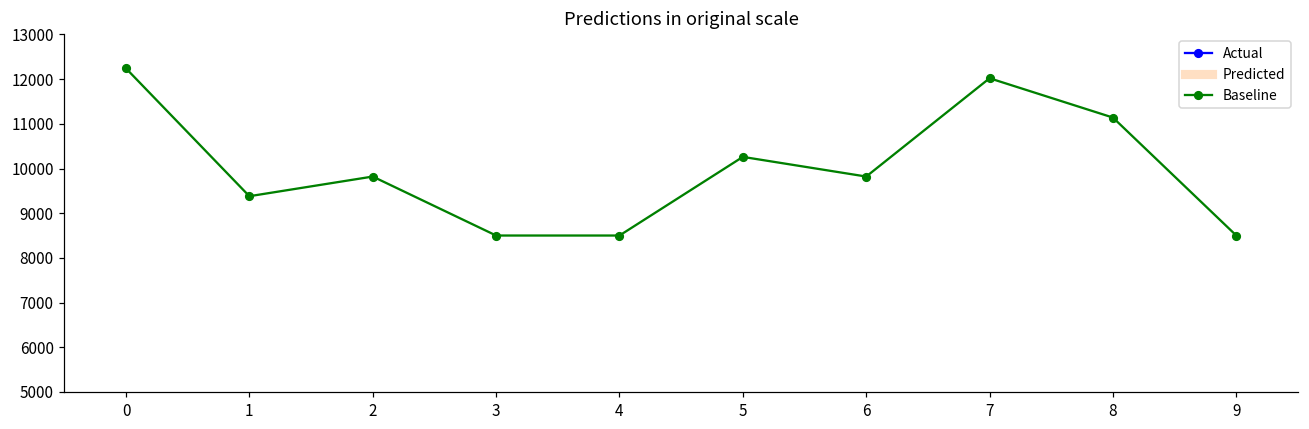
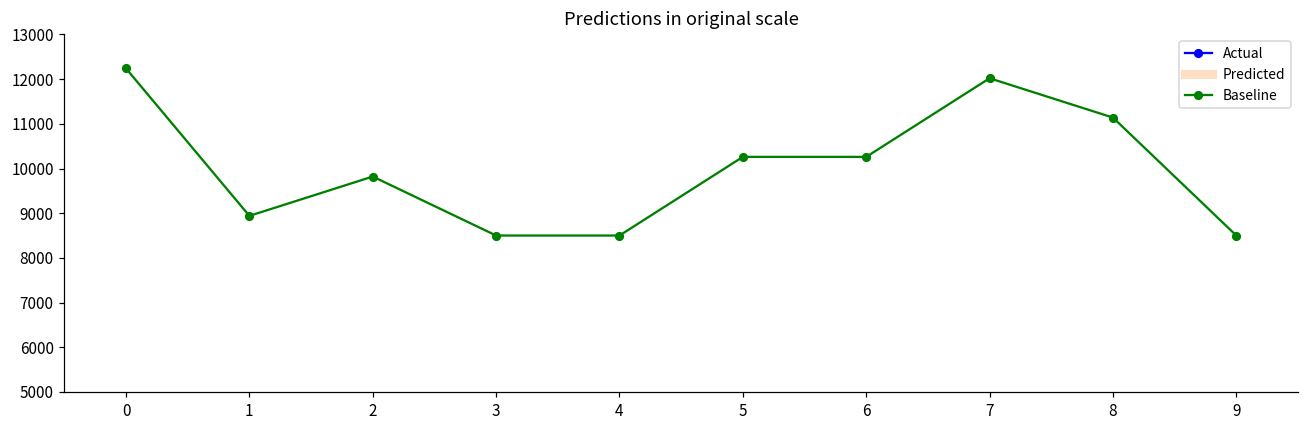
  {
    "Baseline": {
      "0": 12200,
-     "1": 9400,
+     "1": 8900,
      "2": 9800,
      "3": 8500,
      "4": 8500,
      "5": 10300,
-     "6": 9800,
+     "6": 10300,
      "7": 12000,
      "8": 11100,
      "9": 8500
    }
  }
